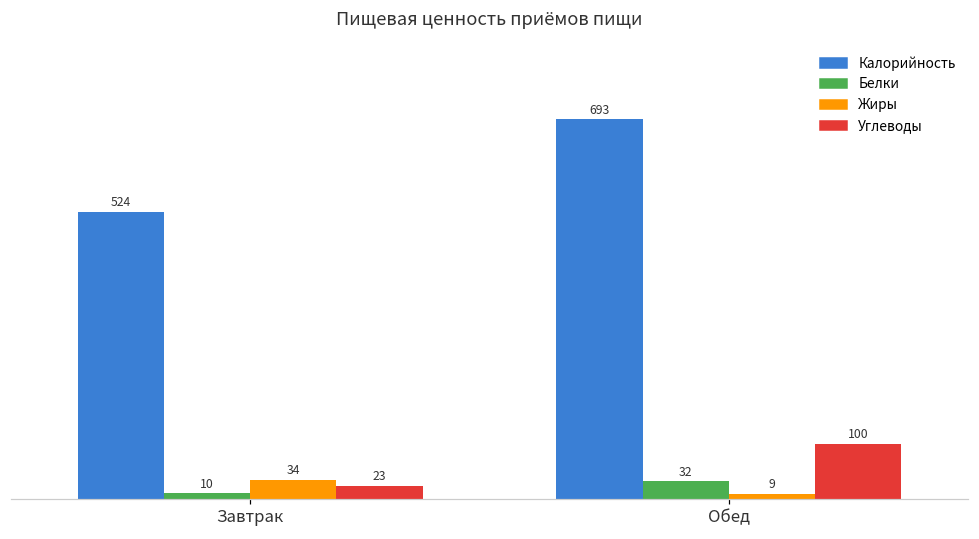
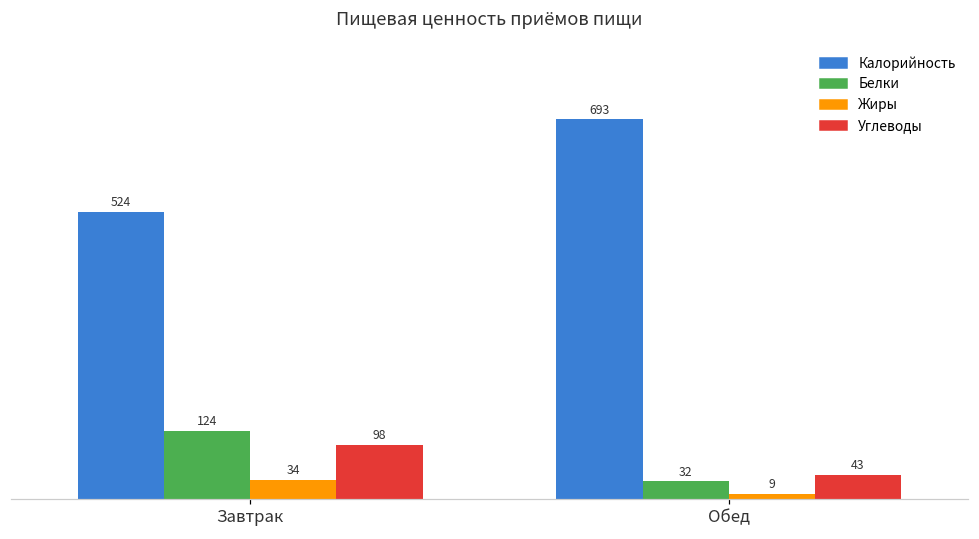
  {
    "Калорийность": {
      "Завтрак": 524,
      "Обед": 693
    },
    "Белки": {
-     "Завтрак": 10,
+     "Завтрак": 124,
      "Обед": 32
    },
    "Жиры": {
      "Завтрак": 34,
      "Обед": 9
    },
    "Углеводы": {
-     "Завтрак": 23,
-     "Обед": 100
+     "Завтрак": 98,
+     "Обед": 43
    }
  }
